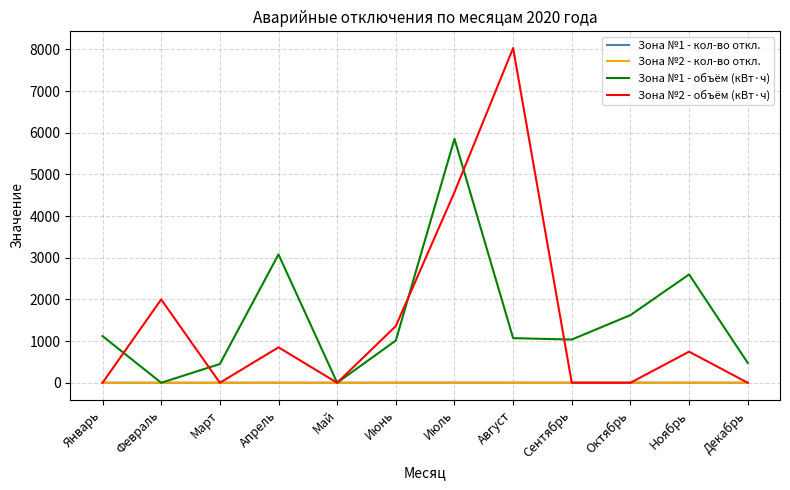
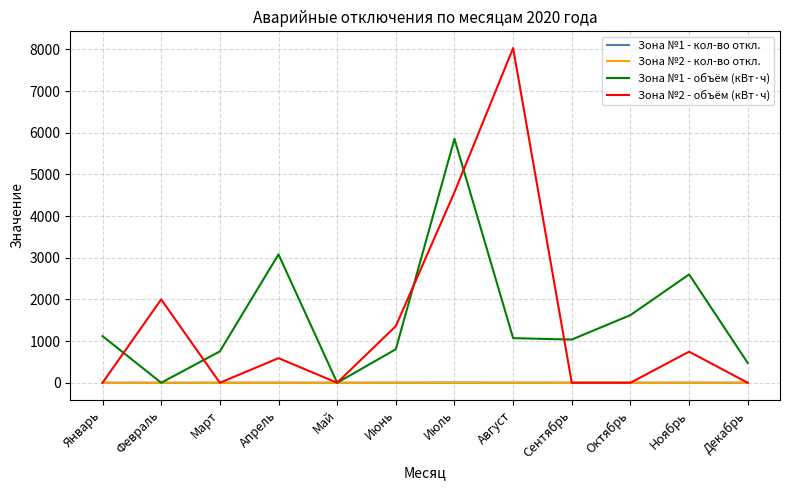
  {
    "Зона №2 - кол-во откл.": {
      "Апрель": 0,
      "Июнь": 0,
      "Июль": 0,
      "Август": 0,
      "Ноябрь": 0
    },
    "Зона №1 - объём (кВт·ч)": {
      "Январь": 1100,
-     "Март": 500,
+     "Март": 800,
      "Апрель": 3100,
-     "Июнь": 1000,
+     "Июнь": 800,
      "Июль": 5900,
      "Август": 1100,
      "Сентябрь": 1000,
      "Октябрь": 1600,
      "Ноябрь": 2600,
      "Декабрь": 500
    },
    "Зона №2 - объём (кВт·ч)": {
      "Февраль": 2000,
-     "Апрель": 900,
+     "Апрель": 600,
      "Июнь": 1400,
      "Июль": 4600,
      "Август": 8000,
      "Ноябрь": 700
    }
  }
